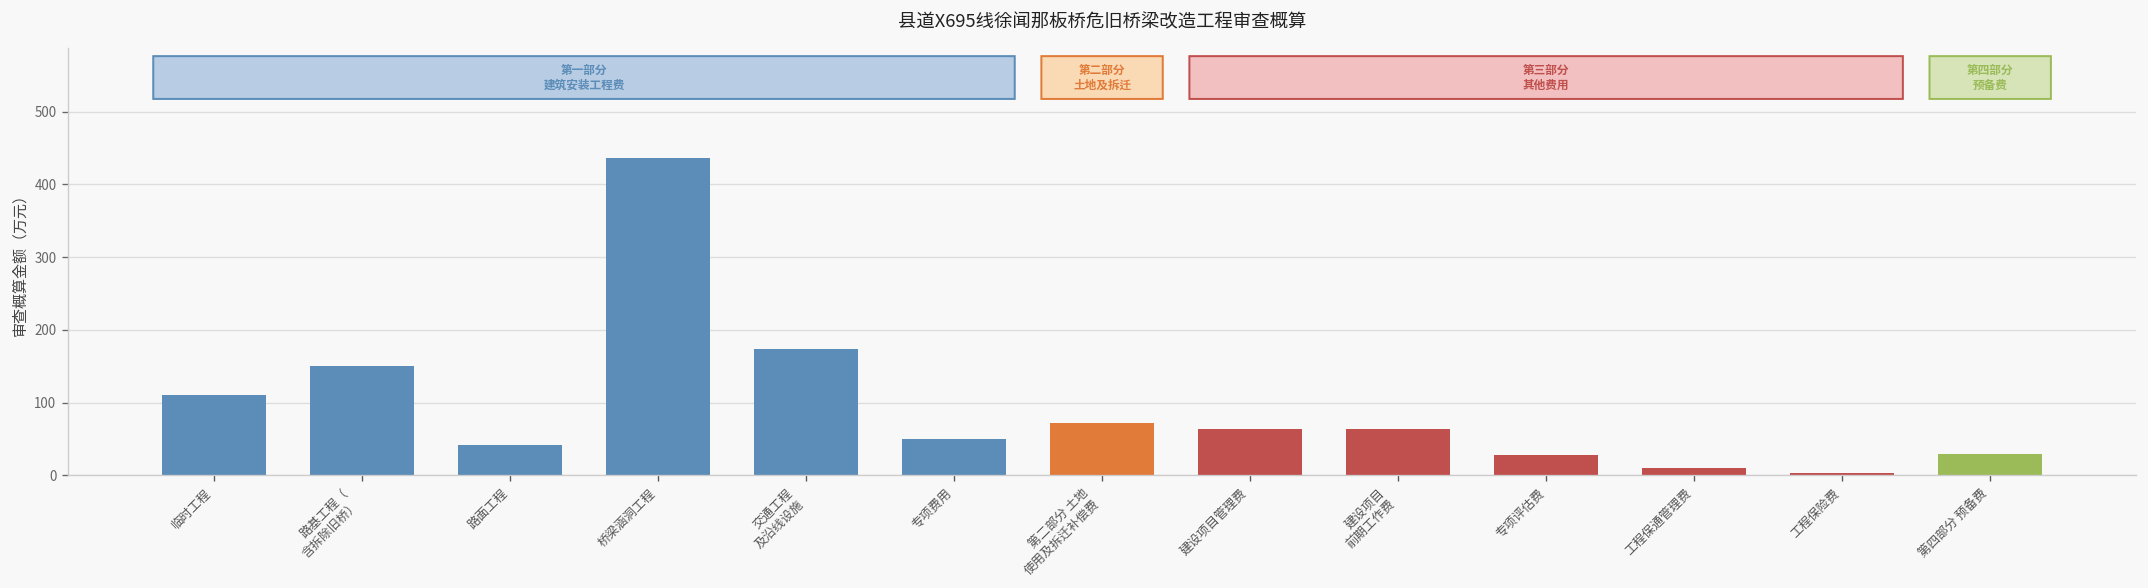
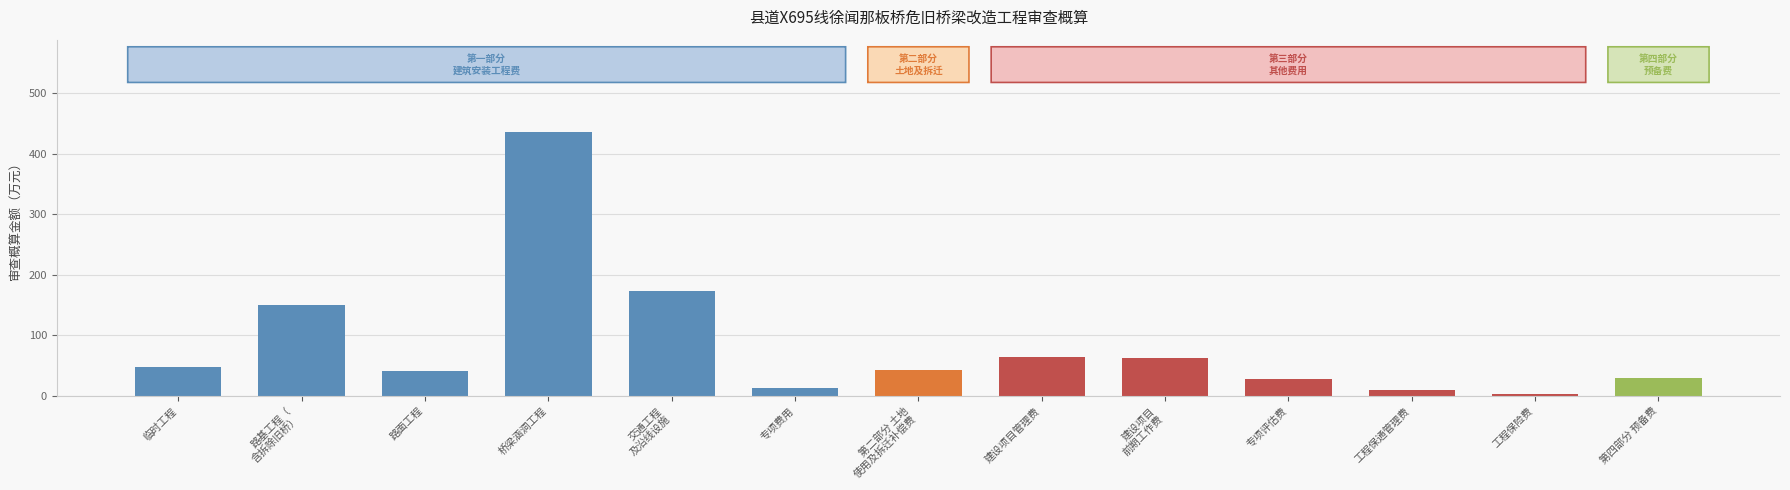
  {
-   "临时工程": 110,
+   "临时工程": 50,
    "路基工程（ 含拆除旧桥）": 150,
    "路面工程": 40,
    "桥梁涵洞工程": 440,
    "交通工程 及沿线设施": 170,
-   "专项费用": 50,
-   "第二部分 土地 使用及拆迁补偿费": 70,
+   "专项费用": 10,
+   "第二部分 土地 使用及拆迁补偿费": 40,
    "建设项目管理费": 60,
    "建设项目 前期工作费": 60,
    "专项评估费": 30,
    "工程保通管理费": 10,
    "第四部分 预备费": 30
  }
